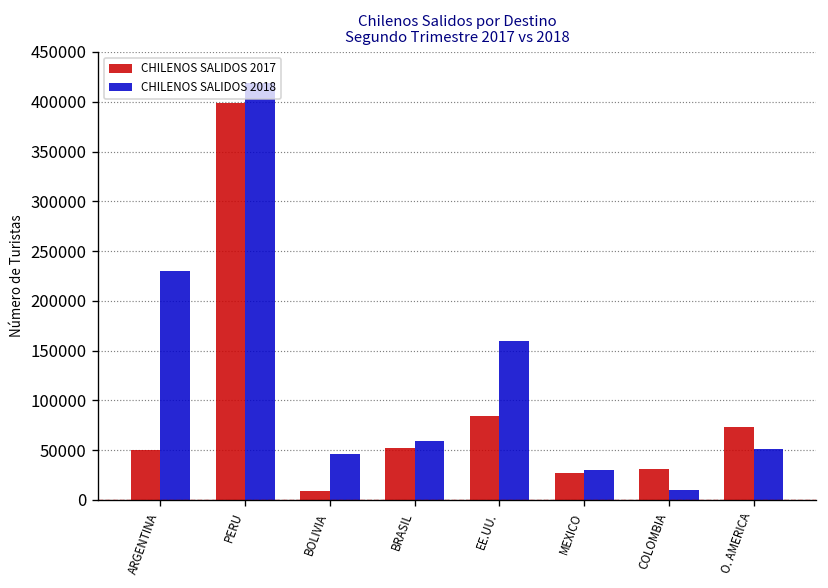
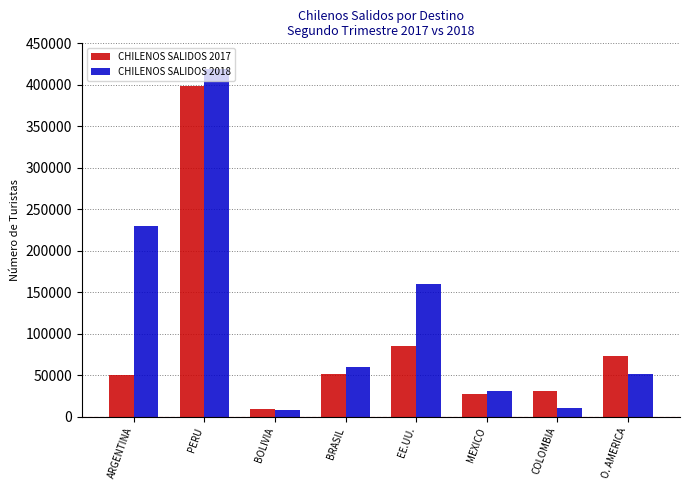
  {
    "CHILENOS SALIDOS 2017": {
      "ARGENTINA": 50000,
      "PERU": 400000,
      "BOLIVIA": 10000,
      "BRASIL": 50000,
      "EE.UU.": 80000,
      "MEXICO": 30000,
      "COLOMBIA": 30000,
      "O. AMERICA": 70000
    },
    "CHILENOS SALIDOS 2018": {
      "ARGENTINA": 230000,
-     "BOLIVIA": 50000,
+     "BOLIVIA": 10000,
      "BRASIL": 60000,
      "EE.UU.": 160000,
      "MEXICO": 30000,
      "COLOMBIA": 10000,
      "O. AMERICA": 50000
    }
  }
